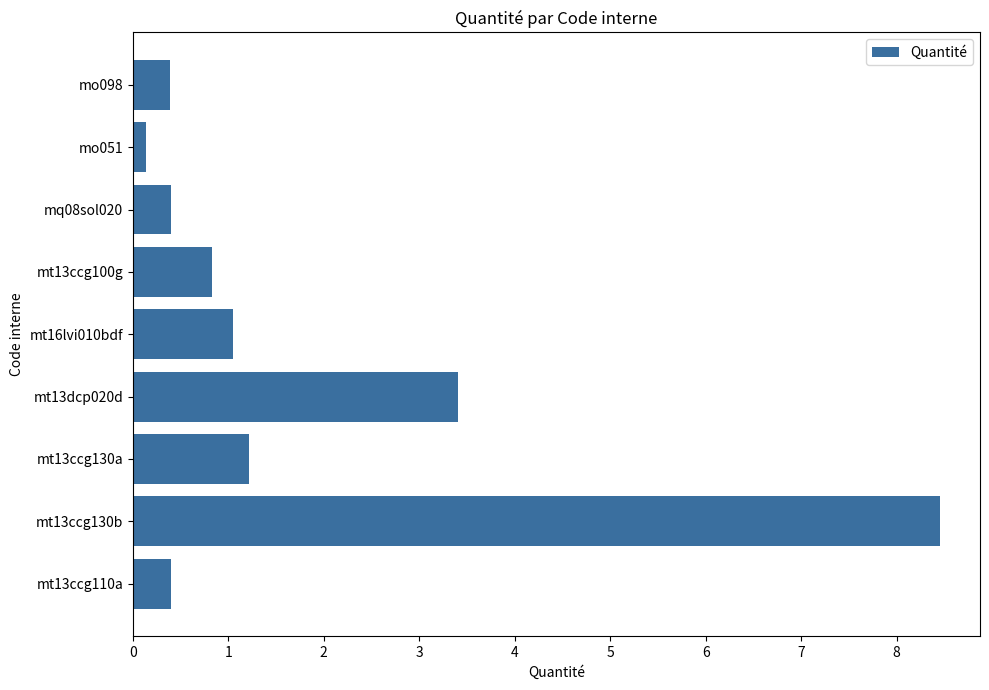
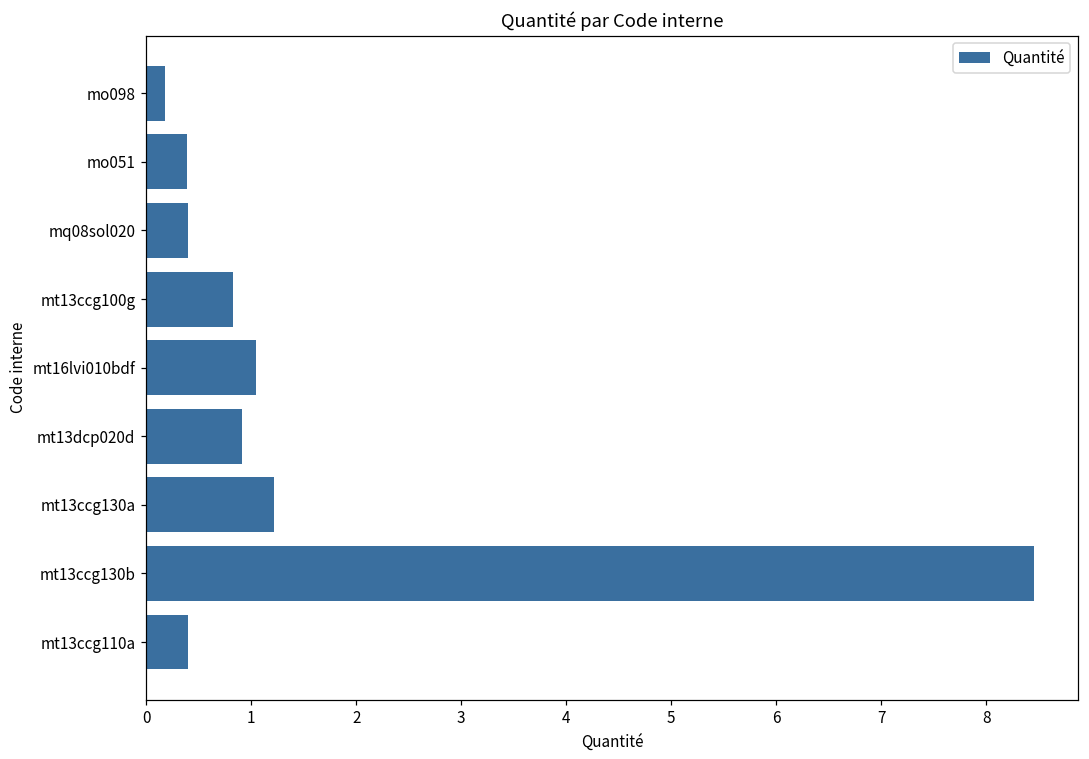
  {
-   "mo098": 0.4,
-   "mo051": 0.1,
+   "mo098": 0.2,
+   "mo051": 0.4,
    "mq08sol020": 0.4,
    "mt13ccg100g": 0.8,
    "mt16lvi010bdf": 1.1,
-   "mt13dcp020d": 3.4,
+   "mt13dcp020d": 0.9,
    "mt13ccg130a": 1.2,
    "mt13ccg130b": 8.5,
    "mt13ccg110a": 0.4
  }
